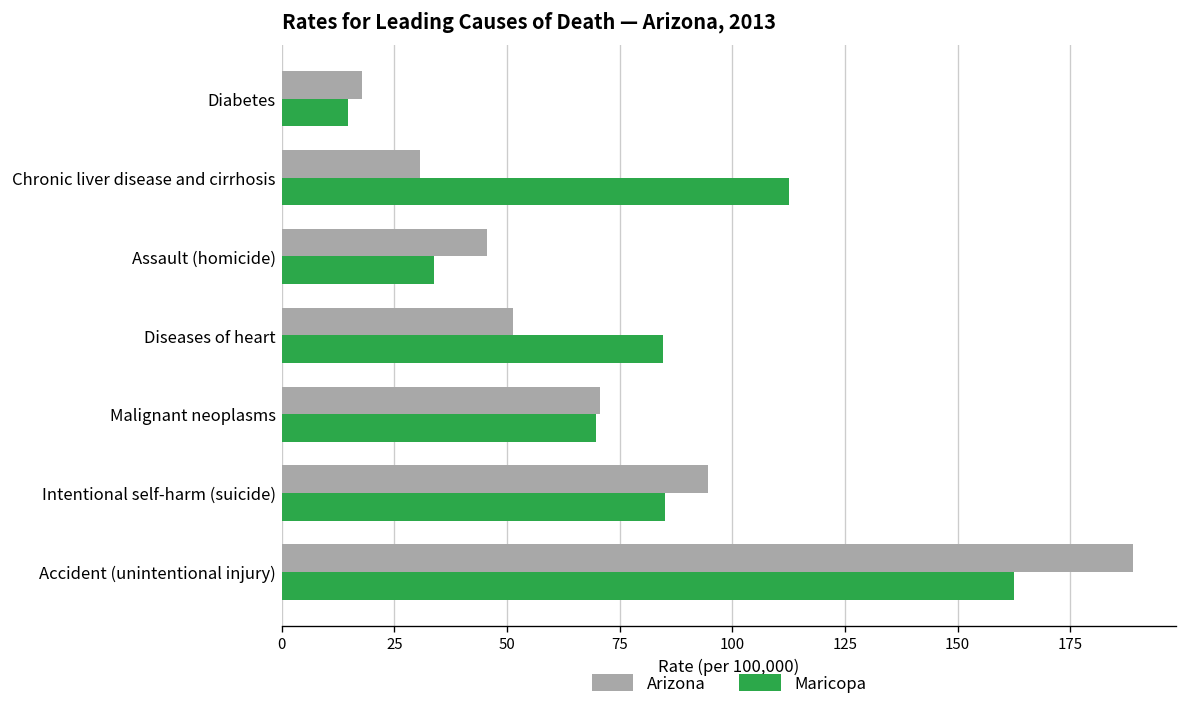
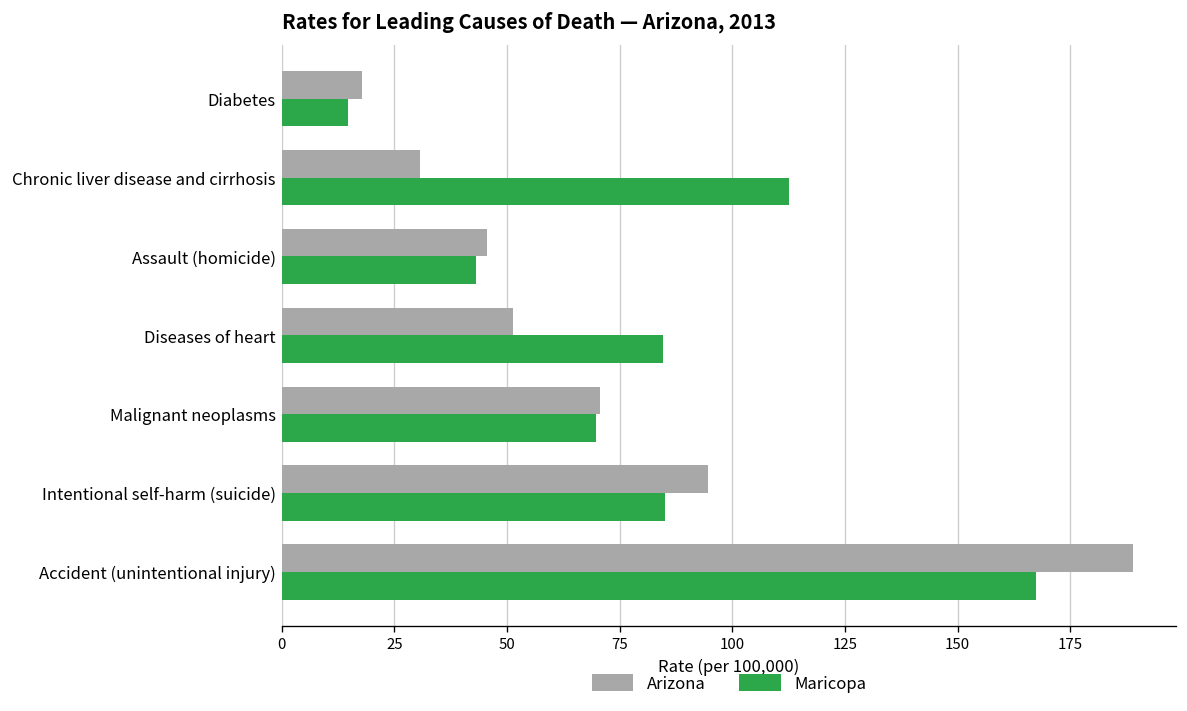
  {
    "Arizona": {
      "Diabetes": 18,
      "Chronic liver disease and cirrhosis": 31,
      "Assault (homicide)": 46,
      "Diseases of heart": 51,
      "Malignant neoplasms": 71,
      "Intentional self-harm (suicide)": 95,
      "Accident (unintentional injury)": 189
    },
    "Maricopa": {
      "Diabetes": 15,
      "Chronic liver disease and cirrhosis": 113,
-     "Assault (homicide)": 34,
+     "Assault (homicide)": 43,
      "Diseases of heart": 85,
      "Malignant neoplasms": 70,
      "Intentional self-harm (suicide)": 85,
-     "Accident (unintentional injury)": 163
+     "Accident (unintentional injury)": 167
    }
  }
